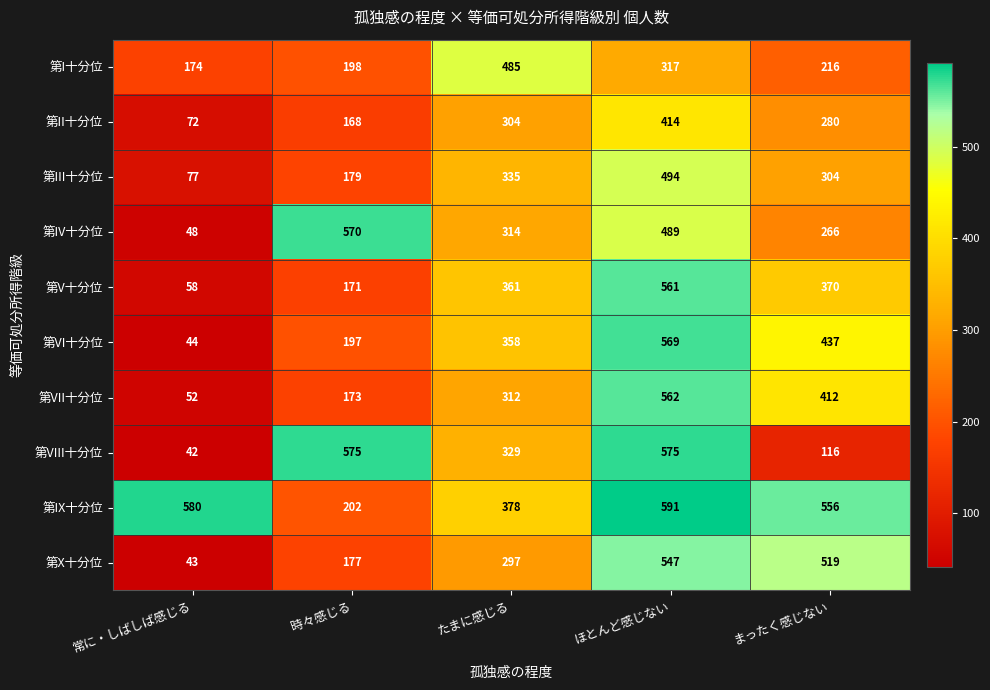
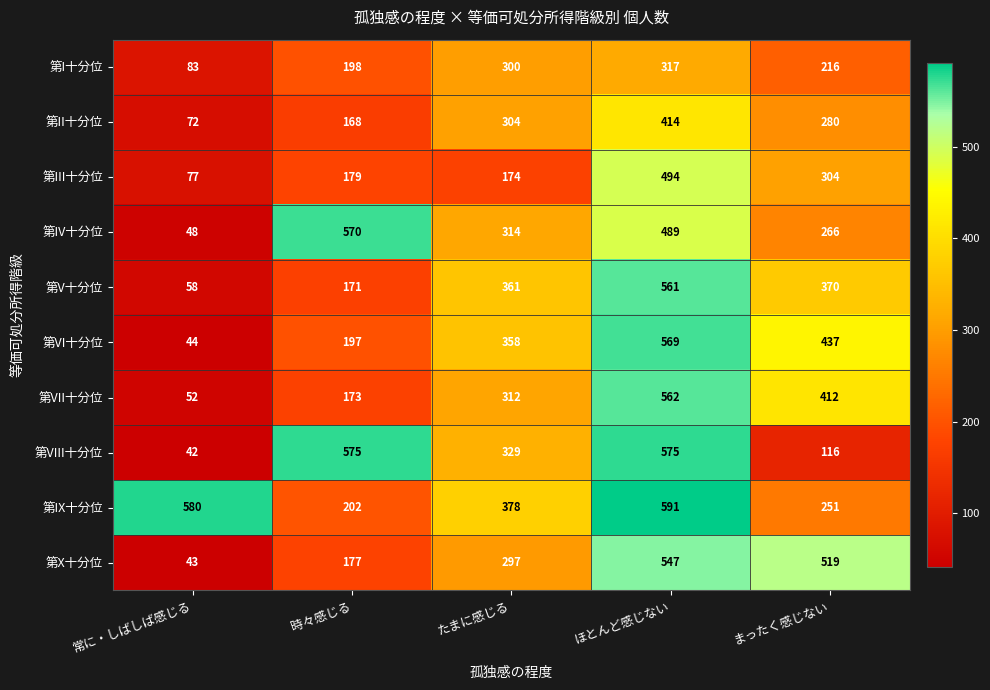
  {
    "第I十分位": {
-     "常に・しばしば感じる": 174,
+     "常に・しばしば感じる": 83,
      "時々感じる": 198,
-     "たまに感じる": 485,
+     "たまに感じる": 300,
      "ほとんど感じない": 317,
      "まったく感じない": 216
    },
    "第II十分位": {
      "常に・しばしば感じる": 72,
      "時々感じる": 168,
      "たまに感じる": 304,
      "ほとんど感じない": 414,
      "まったく感じない": 280
    },
    "第III十分位": {
      "常に・しばしば感じる": 77,
      "時々感じる": 179,
-     "たまに感じる": 335,
+     "たまに感じる": 174,
      "ほとんど感じない": 494,
      "まったく感じない": 304
    },
    "第IV十分位": {
      "常に・しばしば感じる": 48,
      "時々感じる": 570,
      "たまに感じる": 314,
      "ほとんど感じない": 489,
      "まったく感じない": 266
    },
    "第V十分位": {
      "常に・しばしば感じる": 58,
      "時々感じる": 171,
      "たまに感じる": 361,
      "ほとんど感じない": 561,
      "まったく感じない": 370
    },
    "第VI十分位": {
      "常に・しばしば感じる": 44,
      "時々感じる": 197,
      "たまに感じる": 358,
      "ほとんど感じない": 569,
      "まったく感じない": 437
    },
    "第VII十分位": {
      "常に・しばしば感じる": 52,
      "時々感じる": 173,
      "たまに感じる": 312,
      "ほとんど感じない": 562,
      "まったく感じない": 412
    },
    "第VIII十分位": {
      "常に・しばしば感じる": 42,
      "時々感じる": 575,
      "たまに感じる": 329,
      "ほとんど感じない": 575,
      "まったく感じない": 116
    },
    "第IX十分位": {
      "常に・しばしば感じる": 580,
      "時々感じる": 202,
      "たまに感じる": 378,
      "ほとんど感じない": 591,
-     "まったく感じない": 556
+     "まったく感じない": 251
    },
    "第X十分位": {
      "常に・しばしば感じる": 43,
      "時々感じる": 177,
      "たまに感じる": 297,
      "ほとんど感じない": 547,
      "まったく感じない": 519
    }
  }
